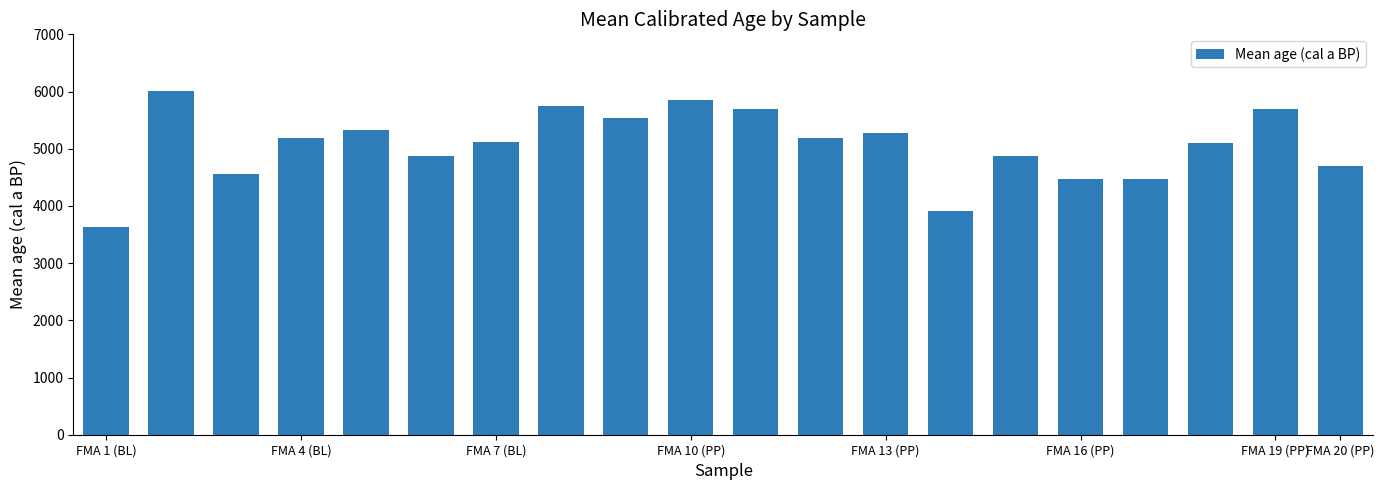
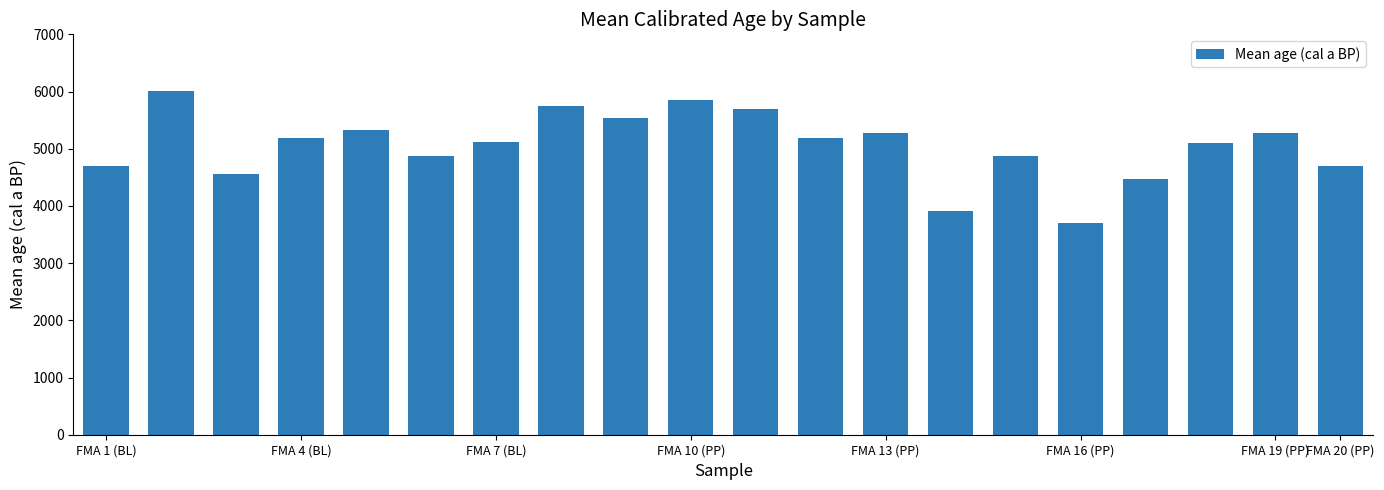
  {
-   "FMA 1 (BL)": 3600,
+   "FMA 1 (BL)": 4700,
    "FMA 4 (BL)": 5200,
    "FMA 7 (BL)": 5100,
    "FMA 10 (PP)": 5900,
    "FMA 13 (PP)": 5300,
-   "FMA 16 (PP)": 4500,
-   "FMA 19 (PP)": 5700,
+   "FMA 16 (PP)": 3700,
+   "FMA 19 (PP)": 5300,
    "FMA 20 (PP)": 4700
  }
